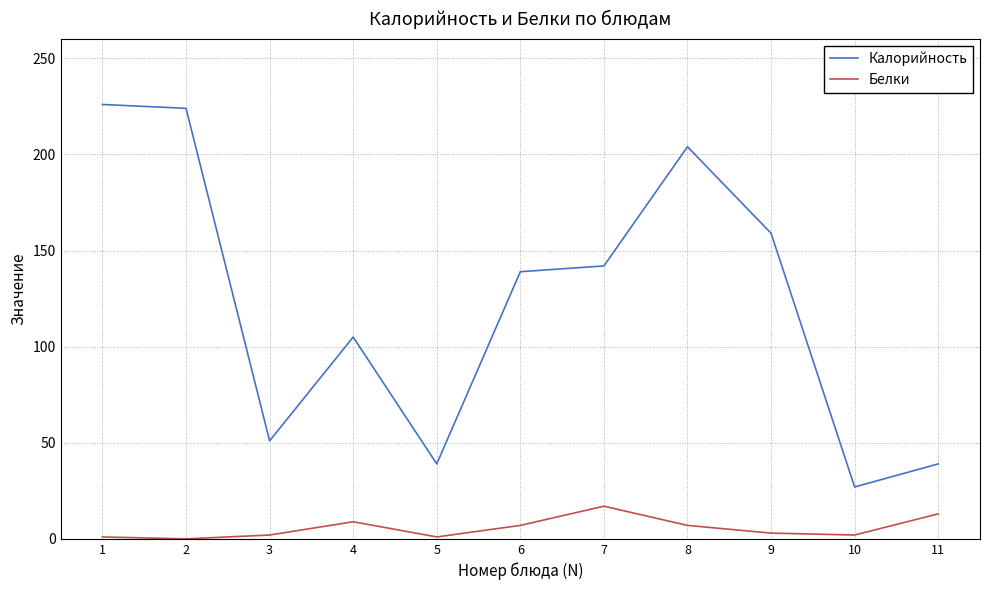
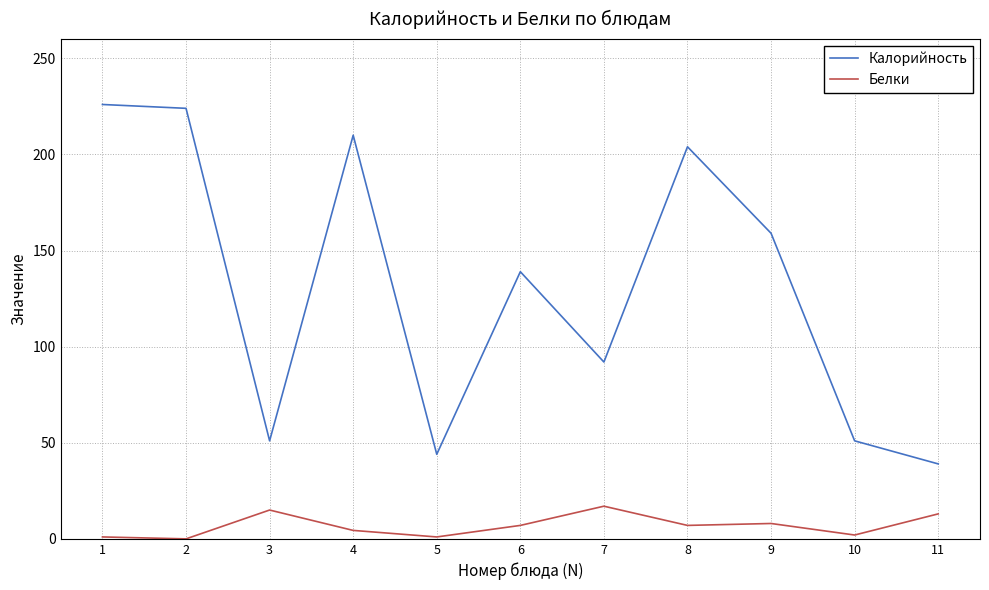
  {
    "Калорийность": {
      "1": 226,
      "2": 224,
      "3": 51,
-     "4": 105,
-     "5": 39,
+     "4": 210,
+     "5": 44,
      "6": 139,
-     "7": 142,
+     "7": 92,
      "8": 204,
      "9": 159,
-     "10": 27,
+     "10": 51,
      "11": 39
    },
    "Белки": {
      "1": 1,
      "2": 0,
-     "3": 2,
-     "4": 9,
+     "3": 15,
+     "4": 4,
      "5": 1,
      "6": 7,
      "7": 17,
      "8": 7,
-     "9": 3,
+     "9": 8,
      "10": 2,
      "11": 13
    }
  }
